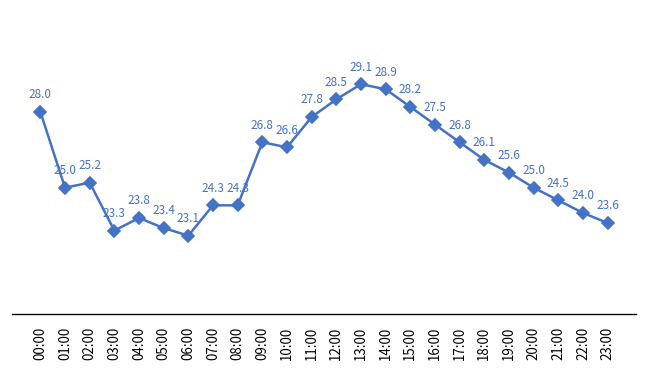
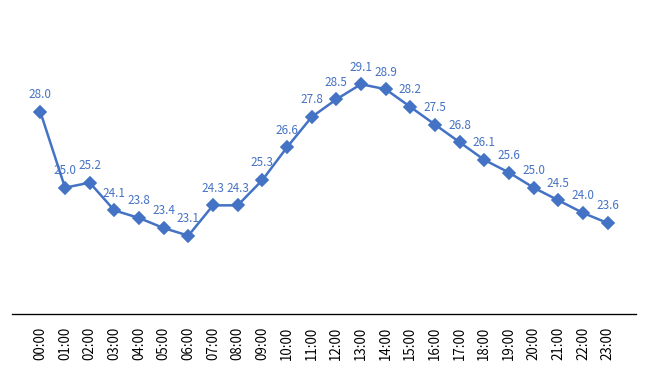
  {
    "00:00": 28.0,
    "01:00": 25.0,
    "02:00": 25.2,
-   "03:00": 23.3,
+   "03:00": 24.1,
    "04:00": 23.8,
    "05:00": 23.4,
    "06:00": 23.1,
    "07:00": 24.3,
    "08:00": 24.3,
-   "09:00": 26.8,
+   "09:00": 25.3,
    "10:00": 26.6,
    "11:00": 27.8,
    "12:00": 28.5,
    "13:00": 29.1,
    "14:00": 28.9,
    "15:00": 28.2,
    "16:00": 27.5,
    "17:00": 26.8,
    "18:00": 26.1,
    "19:00": 25.6,
    "20:00": 25.0,
    "21:00": 24.5,
    "22:00": 24.0,
    "23:00": 23.6
  }
